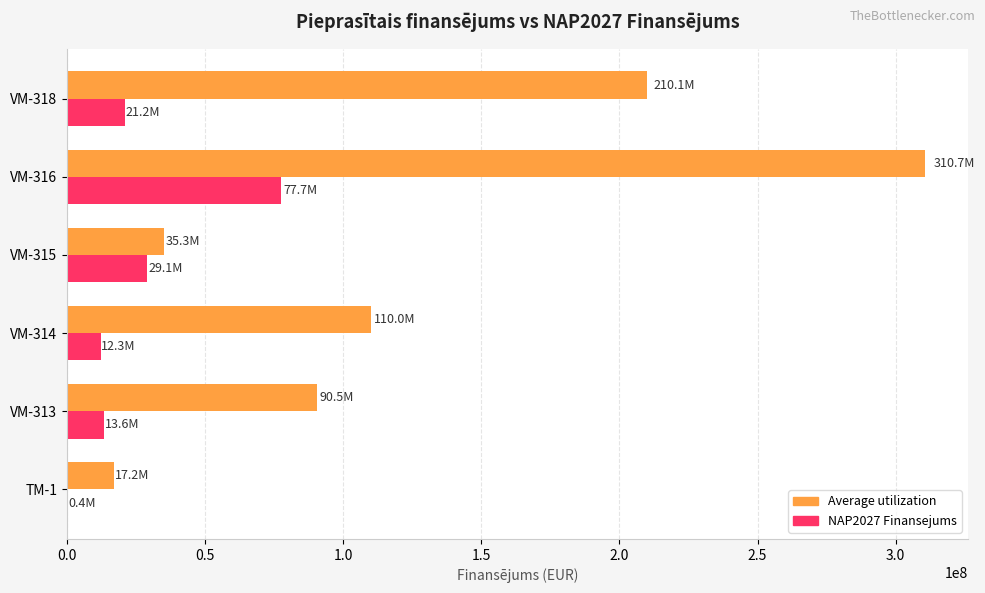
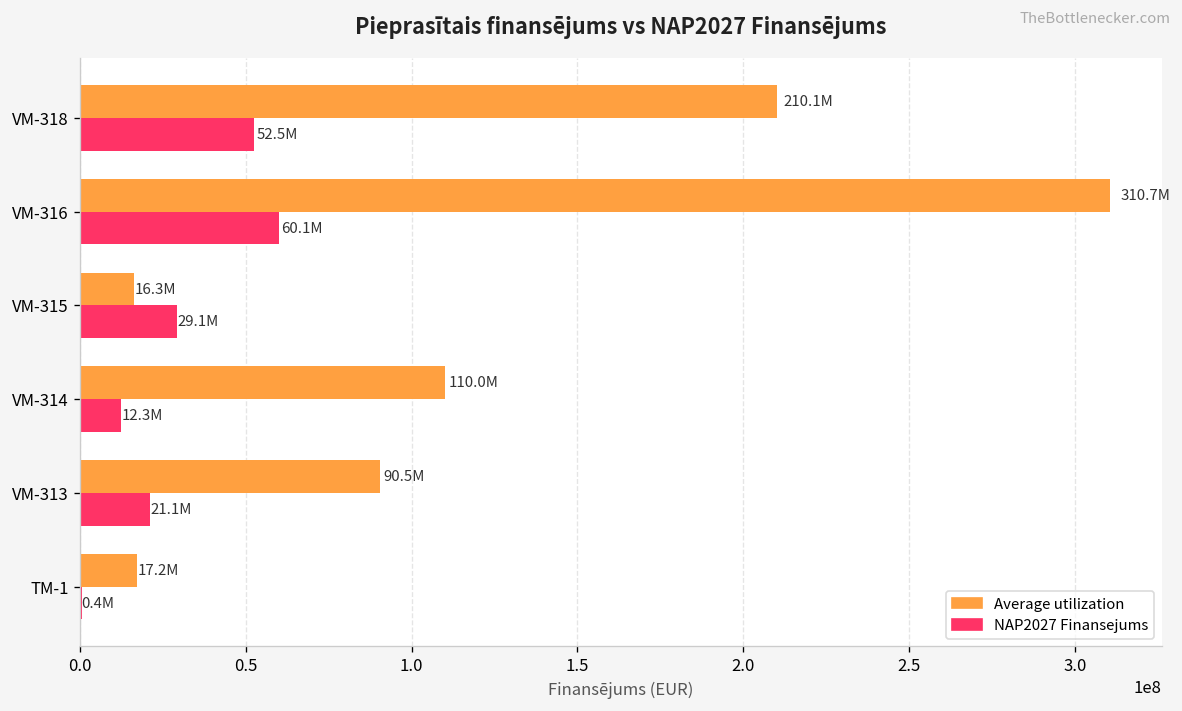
  {
    "Average utilization": {
      "VM-318": "210.1M",
      "VM-316": "310.7M",
-     "VM-315": "35.3M",
+     "VM-315": "16.3M",
      "VM-314": "110.0M",
      "VM-313": "90.5M",
      "TM-1": "17.2M"
    },
    "NAP2027 Finansejums": {
-     "VM-318": "21.2M",
-     "VM-316": "77.7M",
+     "VM-318": "52.5M",
+     "VM-316": "60.1M",
      "VM-315": "29.1M",
      "VM-314": "12.3M",
-     "VM-313": "13.6M",
+     "VM-313": "21.1M",
      "TM-1": "0.4M"
    }
  }
